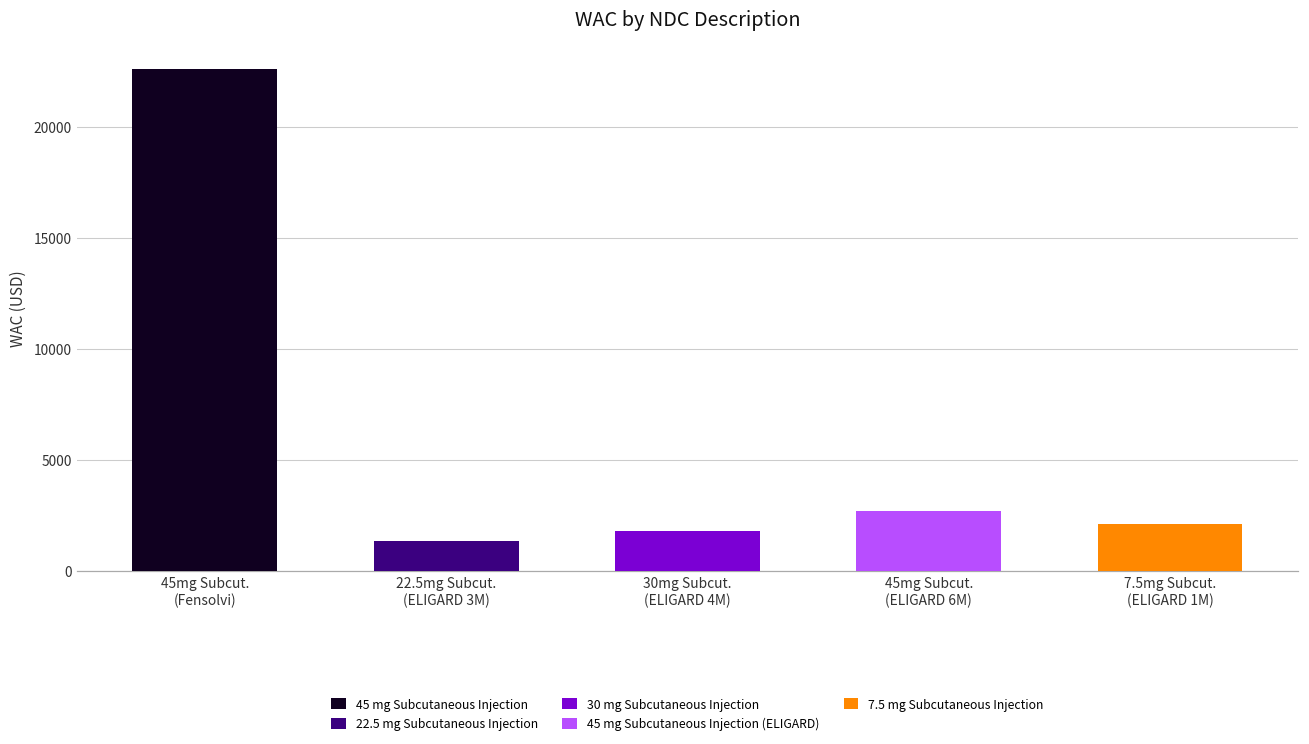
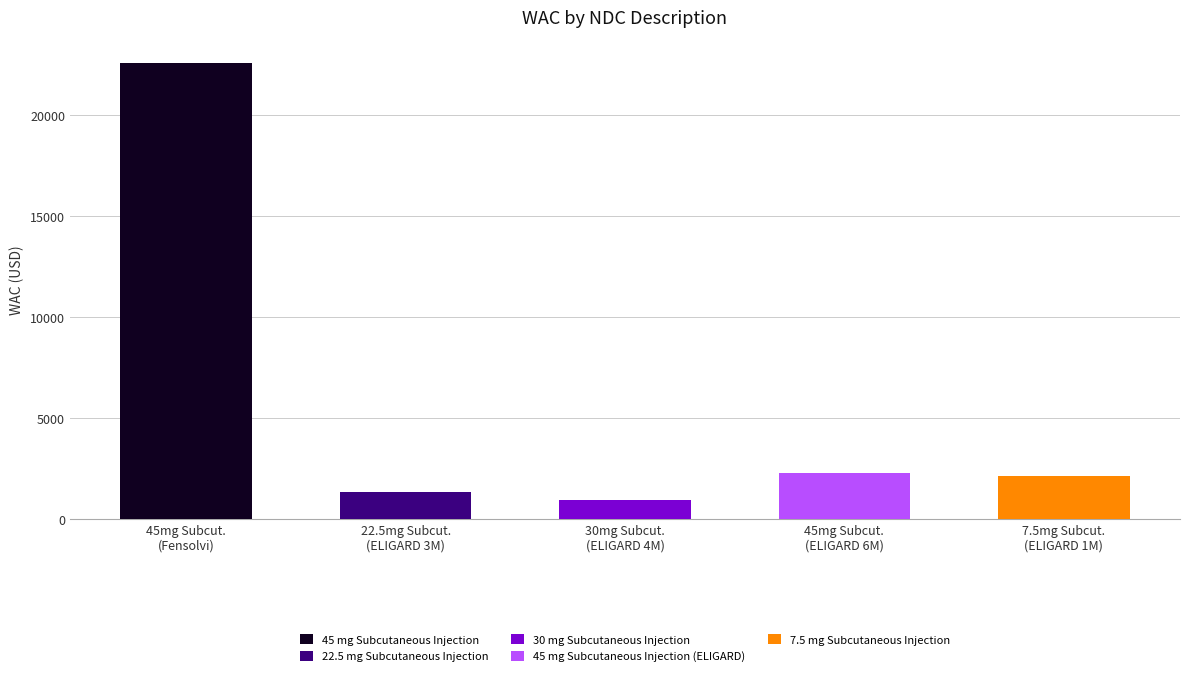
  {
    "45mg Subcut. (Fensolvi)": 22600,
    "22.5mg Subcut. (ELIGARD 3M)": 1400,
-   "30mg Subcut. (ELIGARD 4M)": 1800,
-   "45mg Subcut. (ELIGARD 6M)": 2700,
+   "30mg Subcut. (ELIGARD 4M)": 900,
+   "45mg Subcut. (ELIGARD 6M)": 2300,
    "7.5mg Subcut. (ELIGARD 1M)": 2100
  }
